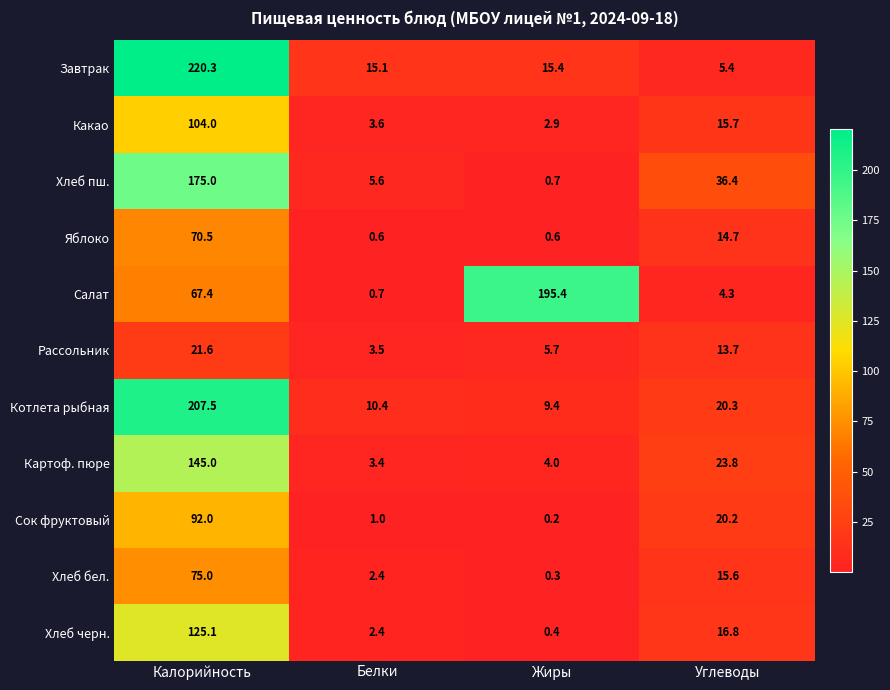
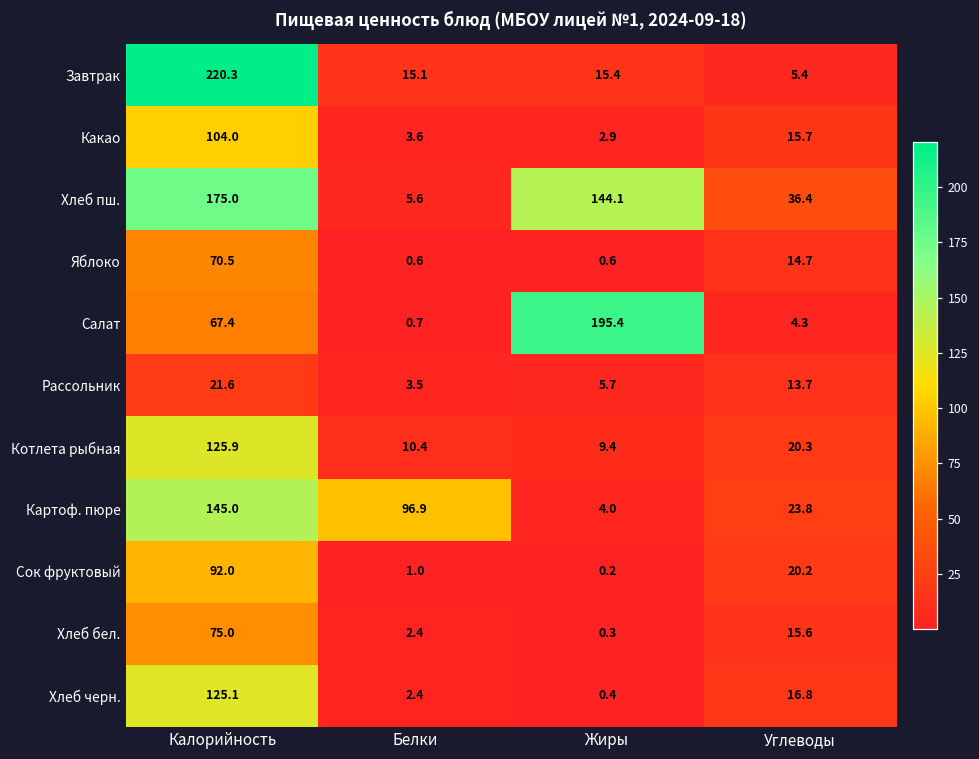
  {
    "Завтрак": {
      "Калорийность": 220.3,
      "Белки": 15.1,
      "Жиры": 15.4,
      "Углеводы": 5.4
    },
    "Какао": {
      "Калорийность": 104.0,
      "Белки": 3.6,
      "Жиры": 2.9,
      "Углеводы": 15.7
    },
    "Хлеб пш.": {
      "Калорийность": 175.0,
      "Белки": 5.6,
-     "Жиры": 0.7,
+     "Жиры": 144.1,
      "Углеводы": 36.4
    },
    "Яблоко": {
      "Калорийность": 70.5,
      "Белки": 0.6,
      "Жиры": 0.6,
      "Углеводы": 14.7
    },
    "Салат": {
      "Калорийность": 67.4,
      "Белки": 0.7,
      "Жиры": 195.4,
      "Углеводы": 4.3
    },
    "Рассольник": {
      "Калорийность": 21.6,
      "Белки": 3.5,
      "Жиры": 5.7,
      "Углеводы": 13.7
    },
    "Котлета рыбная": {
-     "Калорийность": 207.5,
+     "Калорийность": 125.9,
      "Белки": 10.4,
      "Жиры": 9.4,
      "Углеводы": 20.3
    },
    "Картоф. пюре": {
      "Калорийность": 145.0,
-     "Белки": 3.4,
+     "Белки": 96.9,
      "Жиры": 4.0,
      "Углеводы": 23.8
    },
    "Сок фруктовый": {
      "Калорийность": 92.0,
      "Белки": 1.0,
      "Жиры": 0.2,
      "Углеводы": 20.2
    },
    "Хлеб бел.": {
      "Калорийность": 75.0,
      "Белки": 2.4,
      "Жиры": 0.3,
      "Углеводы": 15.6
    },
    "Хлеб черн.": {
      "Калорийность": 125.1,
      "Белки": 2.4,
      "Жиры": 0.4,
      "Углеводы": 16.8
    }
  }
